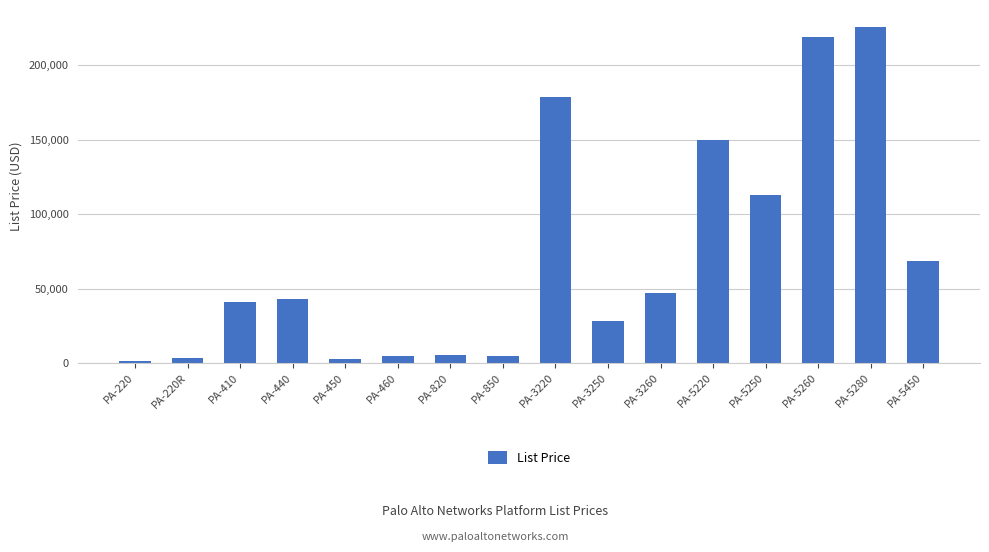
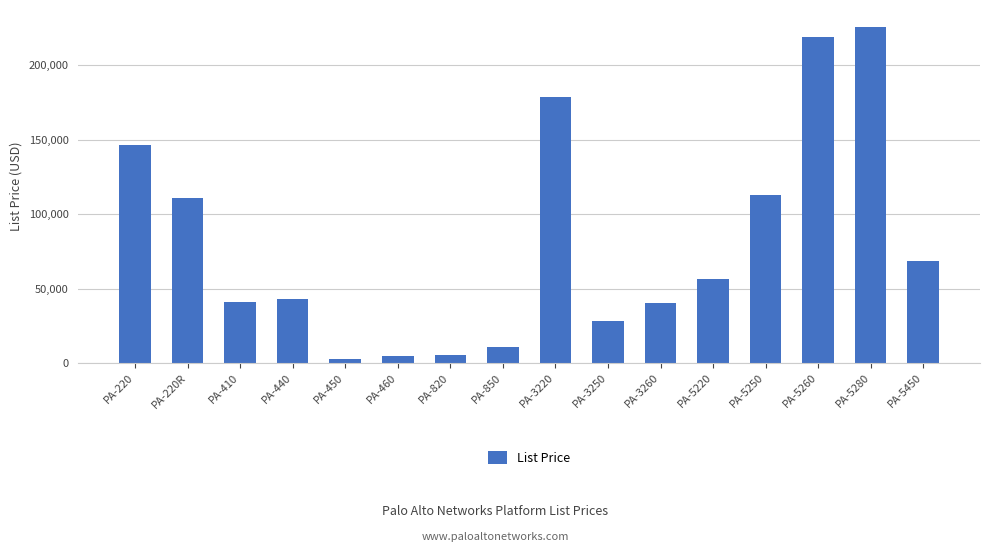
  {
-   "PA-220": "1,000",
-   "PA-220R": "3,000",
+   "PA-220": "146,000",
+   "PA-220R": "111,000",
    "PA-410": "41,000",
    "PA-440": "43,000",
    "PA-450": "3,000",
    "PA-460": "5,000",
    "PA-820": "5,000",
-   "PA-850": "5,000",
+   "PA-850": "11,000",
    "PA-3220": "179,000",
    "PA-3250": "28,000",
-   "PA-3260": "47,000",
-   "PA-5220": "149,000",
+   "PA-3260": "41,000",
+   "PA-5220": "56,000",
    "PA-5250": "113,000",
    "PA-5260": "219,000",
    "PA-5280": "226,000",
    "PA-5450": "69,000"
  }
